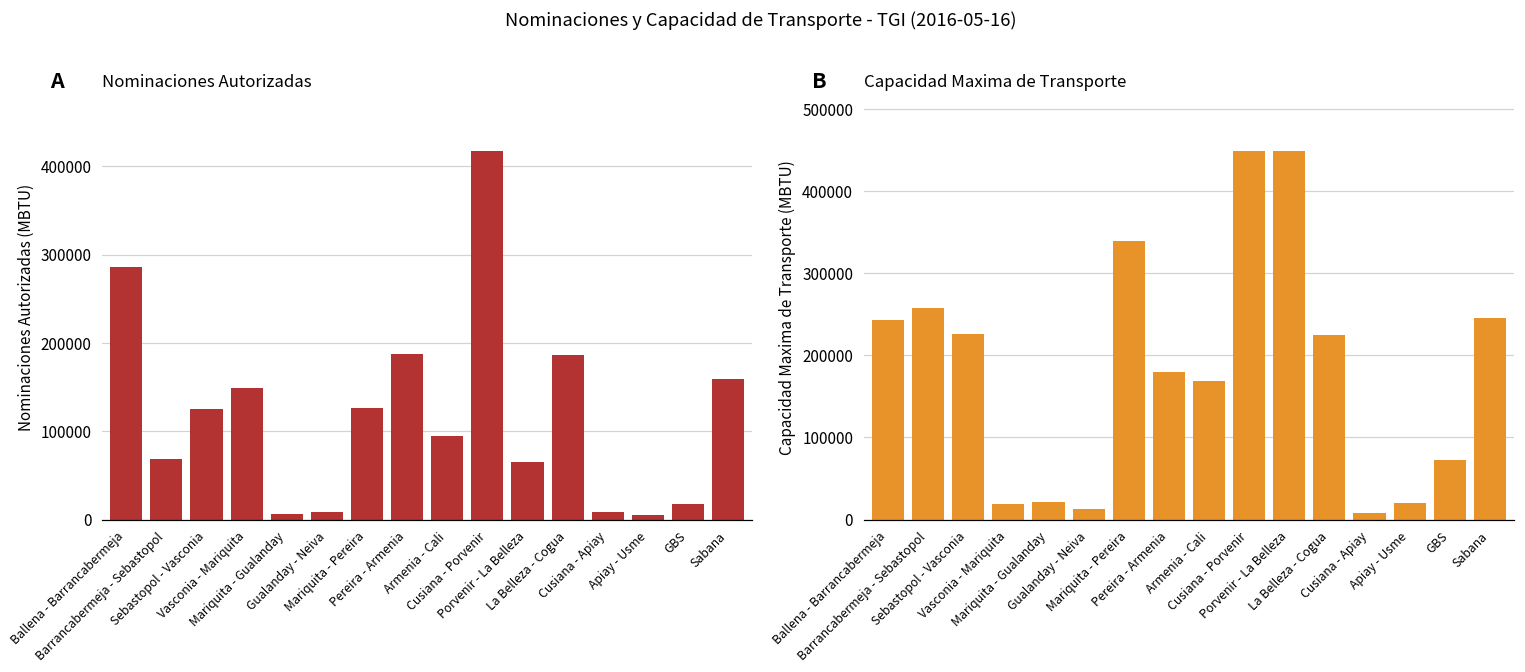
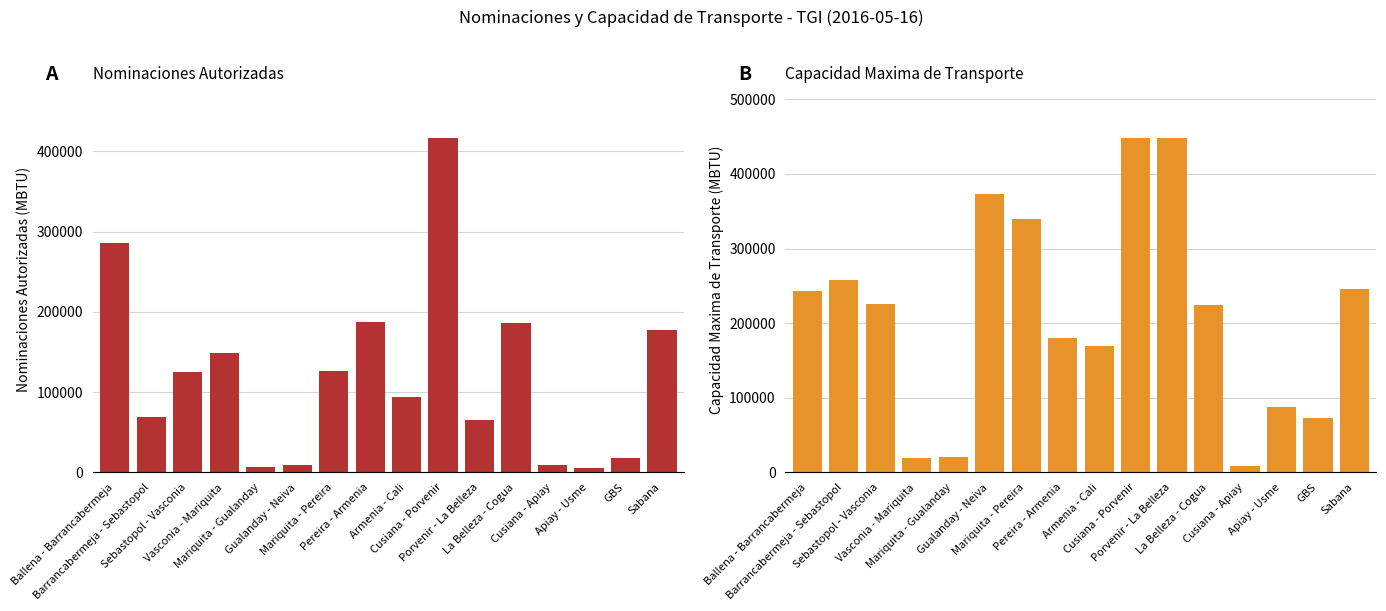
  {
    "Nominaciones Autorizadas": {
      "Ballena - Barrancabermeja": 290000,
      "Barrancabermeja - Sebastopol": 70000,
      "Sebastopol - Vasconia": 130000,
      "Vasconia - Mariquita": 150000,
      "Mariquita - Gualanday": 10000,
      "Gualanday - Neiva": 10000,
      "Mariquita - Pereira": 130000,
      "Pereira - Armenia": 190000,
      "Armenia - Cali": 90000,
      "Cusiana - Porvenir": 420000,
      "Porvenir - La Belleza": 70000,
      "La Belleza - Cogua": 190000,
      "Cusiana - Apiay": 10000,
      "Apiay - Usme": 10000,
      "GBS": 20000,
-     "Sabana": 160000
+     "Sabana": 180000
    },
    "Capacidad Maxima de Transporte": {
      "Ballena - Barrancabermeja": 240000,
      "Barrancabermeja - Sebastopol": 260000,
      "Sebastopol - Vasconia": 230000,
      "Vasconia - Mariquita": 20000,
      "Mariquita - Gualanday": 20000,
-     "Gualanday - Neiva": 10000,
+     "Gualanday - Neiva": 370000,
      "Mariquita - Pereira": 340000,
      "Pereira - Armenia": 180000,
      "Armenia - Cali": 170000,
      "Cusiana - Porvenir": 450000,
      "Porvenir - La Belleza": 450000,
      "La Belleza - Cogua": 220000,
      "Cusiana - Apiay": 10000,
-     "Apiay - Usme": 20000,
+     "Apiay - Usme": 90000,
      "GBS": 70000,
      "Sabana": 250000
    }
  }
